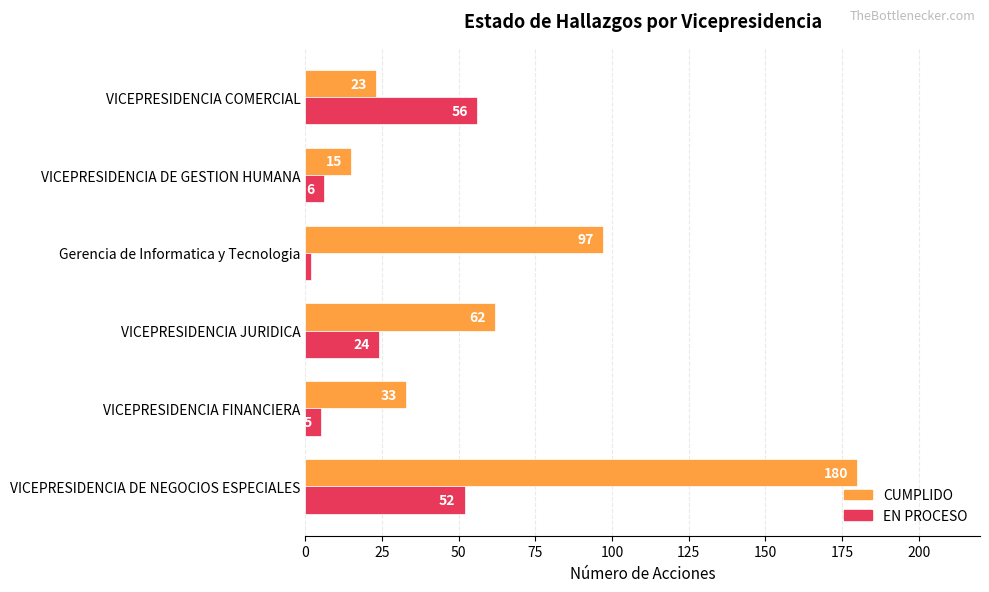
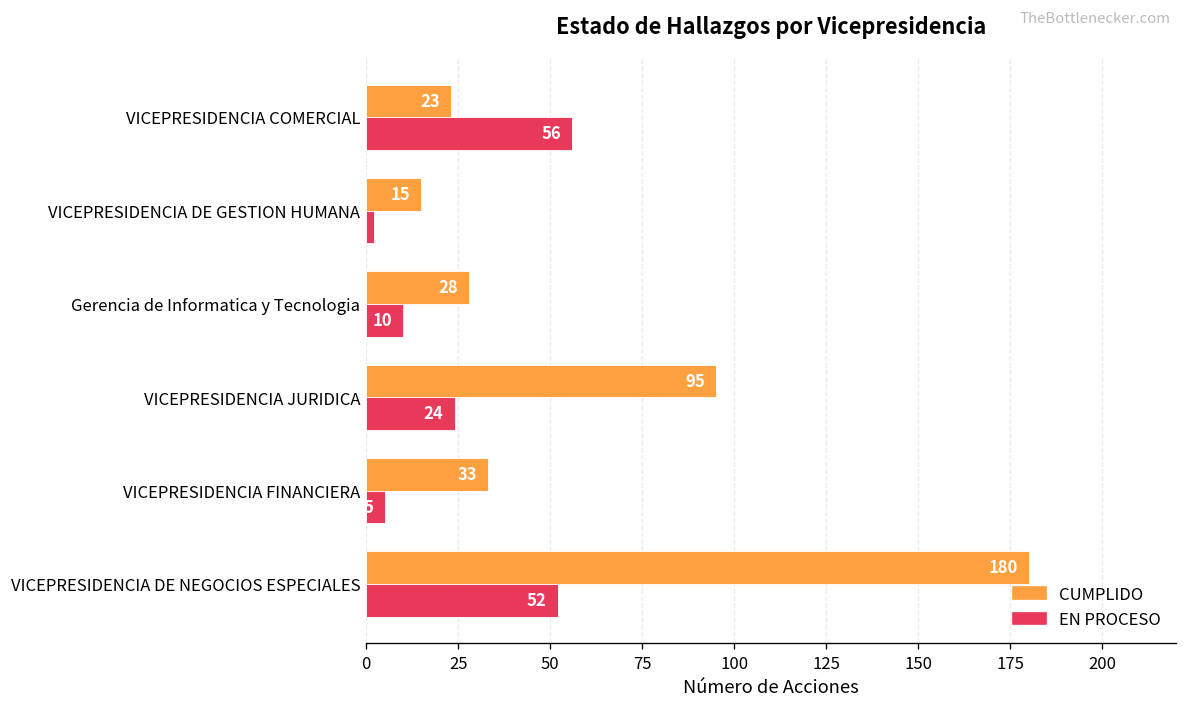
  {
    "CUMPLIDO": {
      "VICEPRESIDENCIA COMERCIAL": 23,
      "VICEPRESIDENCIA DE GESTION HUMANA": 15,
-     "Gerencia de Informatica y Tecnologia": 97,
-     "VICEPRESIDENCIA JURIDICA": 62,
+     "Gerencia de Informatica y Tecnologia": 28,
+     "VICEPRESIDENCIA JURIDICA": 95,
      "VICEPRESIDENCIA FINANCIERA": 33,
      "VICEPRESIDENCIA DE NEGOCIOS ESPECIALES": 180
    },
    "EN PROCESO": {
-     "VICEPRESIDENCIA DE GESTION HUMANA": 6,
-     "Gerencia de Informatica y Tecnologia": 2
+     "VICEPRESIDENCIA DE GESTION HUMANA": 2,
+     "Gerencia de Informatica y Tecnologia": 10
    }
  }
